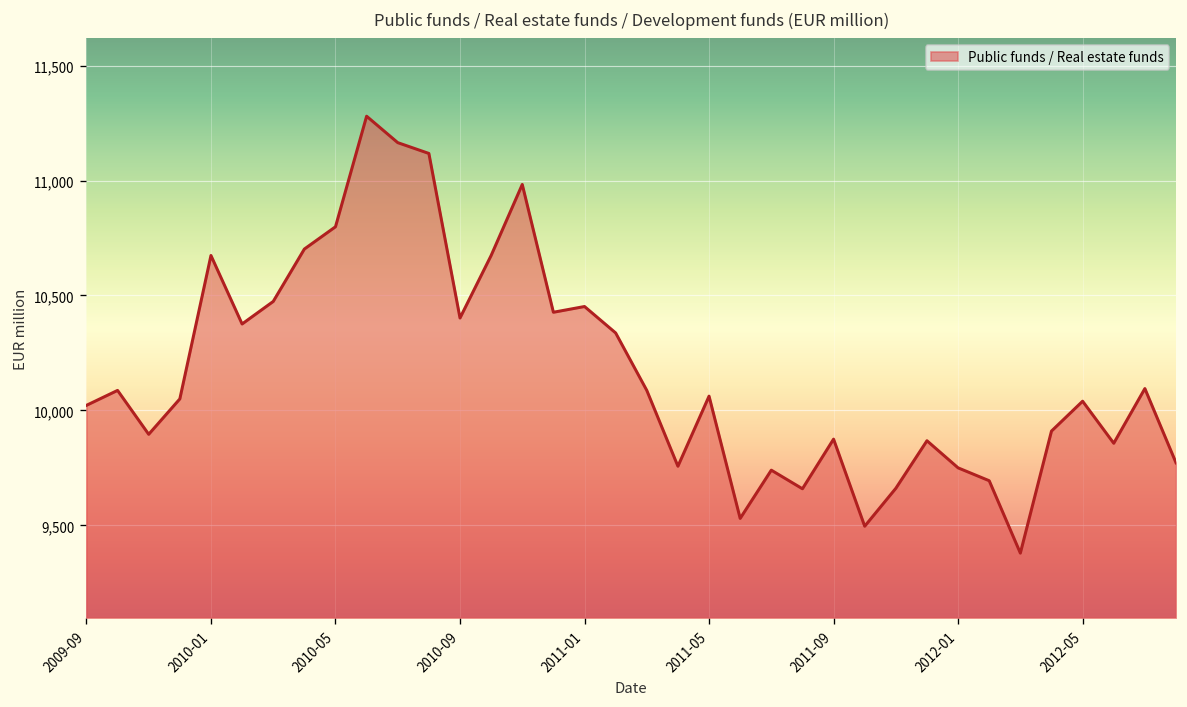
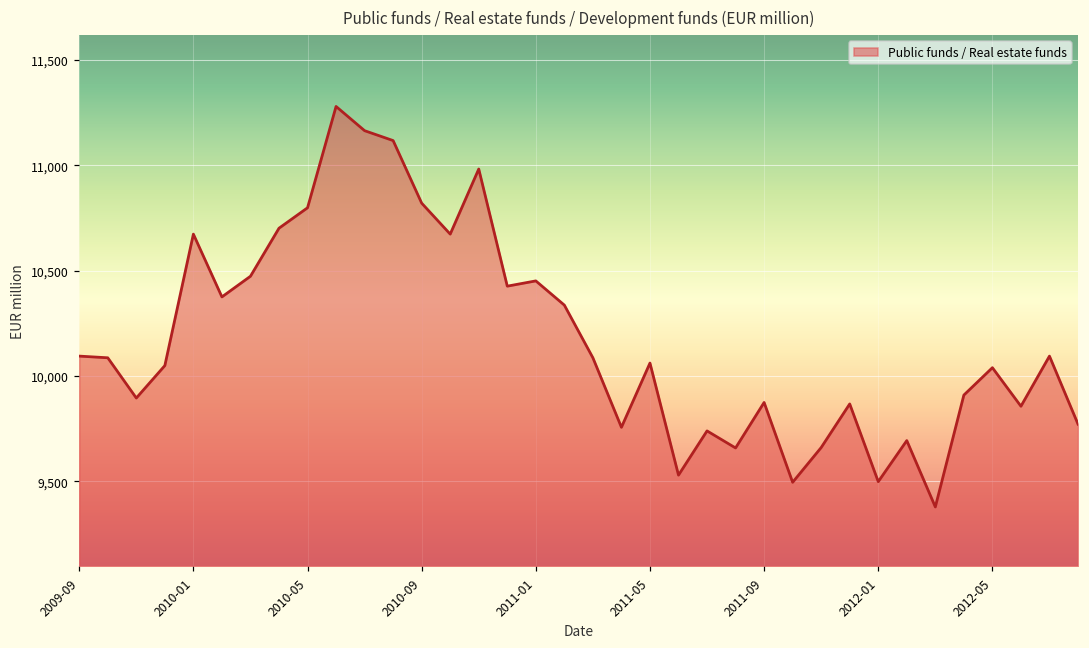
  {
-   "2009-09": "10,020",
+   "2009-09": "10,100",
    "2010-01": "10,670",
    "2010-05": "10,800",
-   "2010-09": "10,400",
+   "2010-09": "10,820",
    "2011-01": "10,450",
    "2011-05": "10,060",
    "2011-09": "9,880",
-   "2012-01": "9,750",
+   "2012-01": "9,500",
    "2012-05": "10,040"
  }
